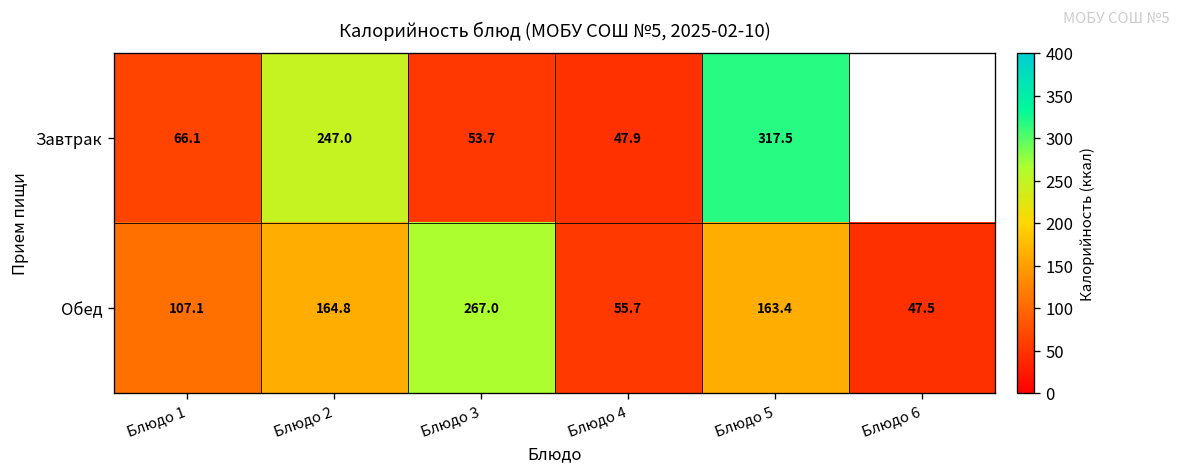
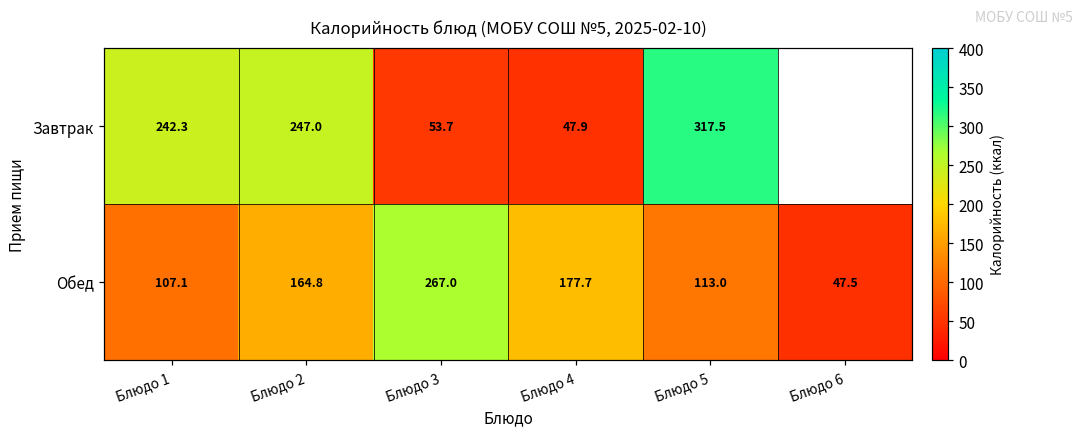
  {
    "Завтрак": {
-     "Блюдо 1": 66.1,
+     "Блюдо 1": 242.3,
      "Блюдо 2": 247.0,
      "Блюдо 3": 53.7,
      "Блюдо 4": 47.9,
      "Блюдо 5": 317.5
    },
    "Обед": {
      "Блюдо 1": 107.1,
      "Блюдо 2": 164.8,
      "Блюдо 3": 267.0,
-     "Блюдо 4": 55.7,
-     "Блюдо 5": 163.4,
+     "Блюдо 4": 177.7,
+     "Блюдо 5": 113.0,
      "Блюдо 6": 47.5
    }
  }
